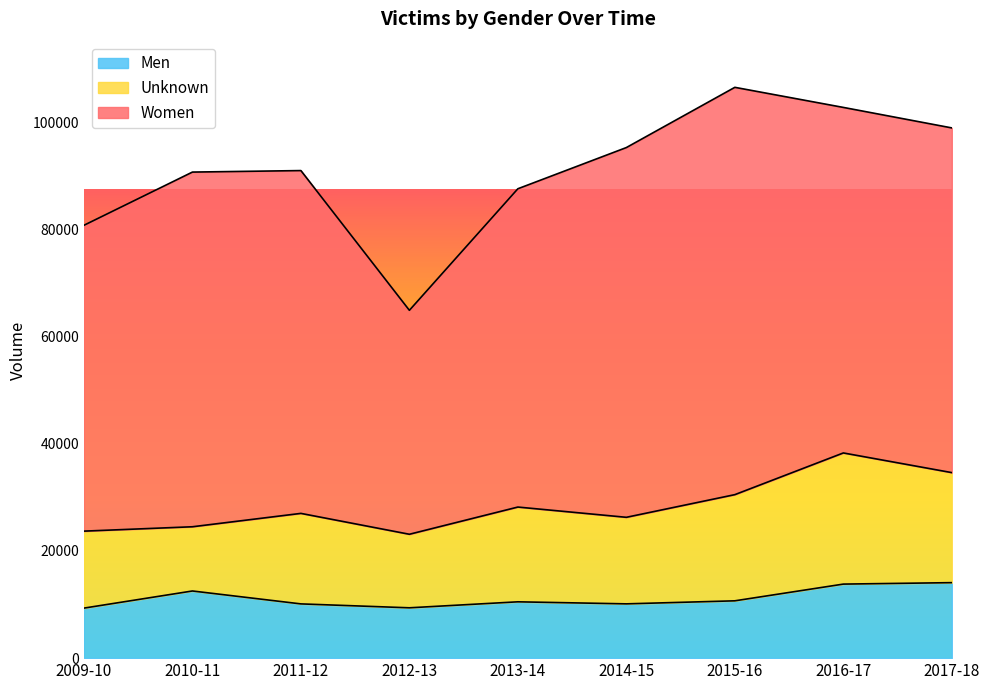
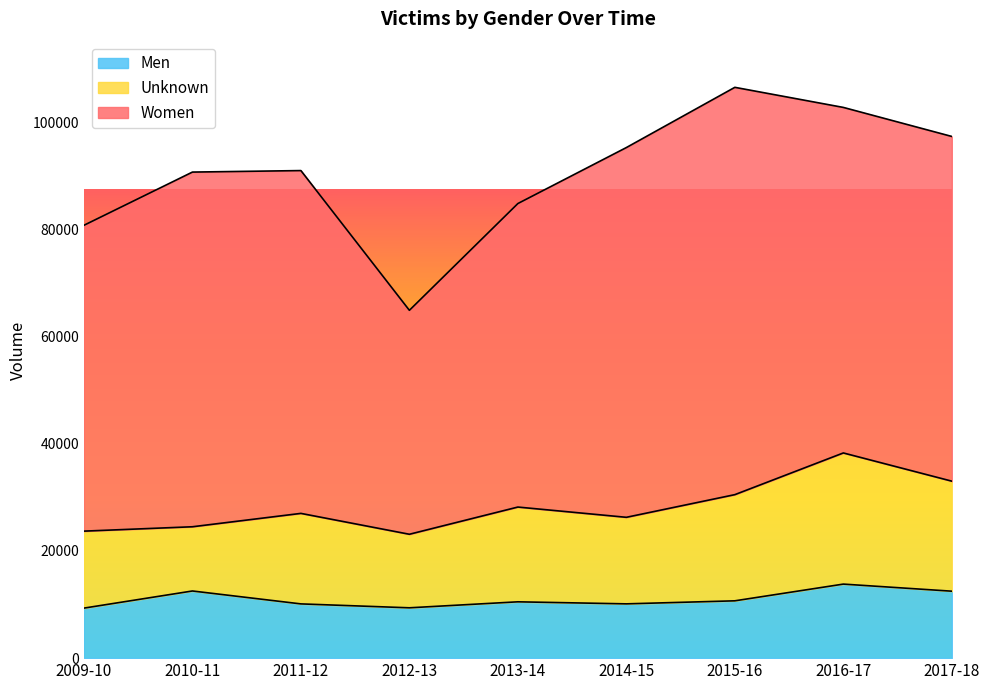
  {
    "Men": {
      "2009-10": 9000,
      "2010-11": 13000,
      "2011-12": 10000,
      "2012-13": 9000,
      "2013-14": 11000,
      "2014-15": 10000,
      "2015-16": 11000,
      "2016-17": 14000,
-     "2017-18": 14000
+     "2017-18": 12000
    },
    "Unknown": {
      "2009-10": 14000,
      "2010-11": 12000,
      "2011-12": 17000,
      "2012-13": 14000,
      "2013-14": 18000,
      "2014-15": 16000,
      "2015-16": 20000,
      "2016-17": 24000,
      "2017-18": 21000
    },
    "Women": {
      "2009-10": 57000,
      "2010-11": 66000,
      "2011-12": 64000,
      "2012-13": 42000,
-     "2013-14": 59000,
+     "2013-14": 57000,
      "2014-15": 69000,
      "2015-16": 76000,
      "2016-17": 64000,
      "2017-18": 64000
    }
  }
